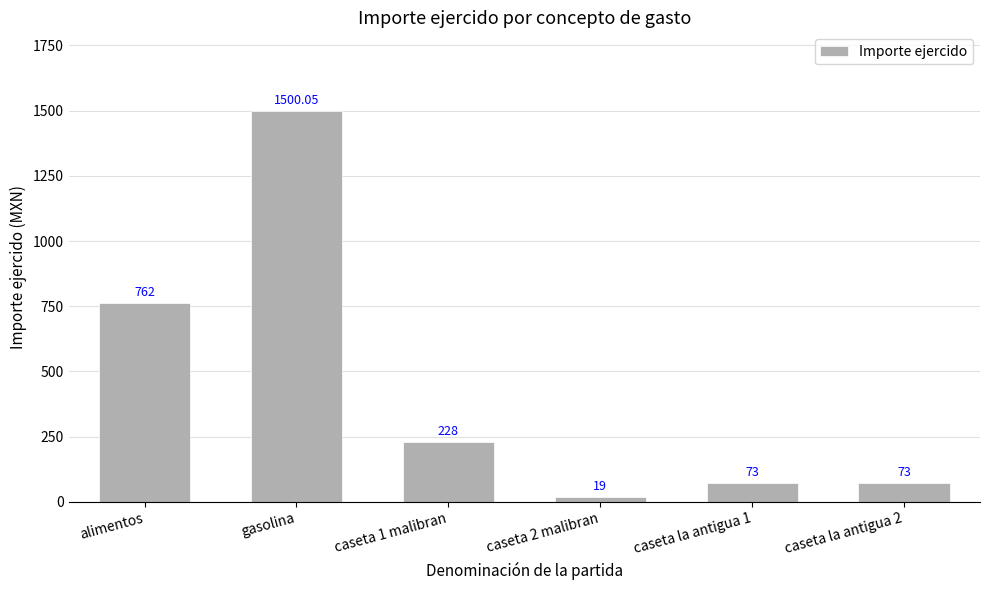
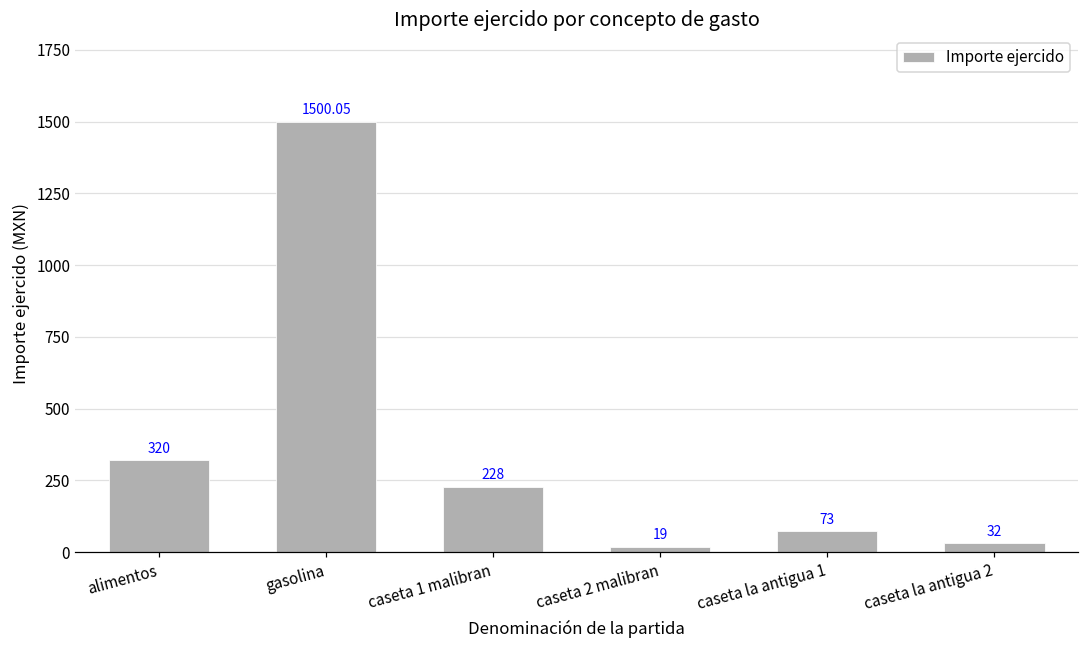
  {
-   "alimentos": 762,
+   "alimentos": 320,
    "gasolina": 1500.05,
    "caseta 1 malibran": 228,
    "caseta 2 malibran": 19,
    "caseta la antigua 1": 73,
-   "caseta la antigua 2": 73
+   "caseta la antigua 2": 32
  }
